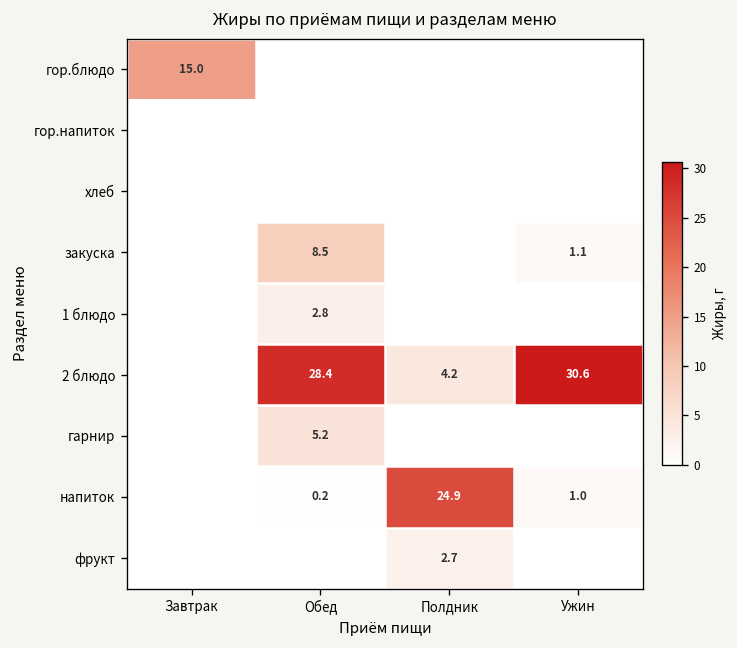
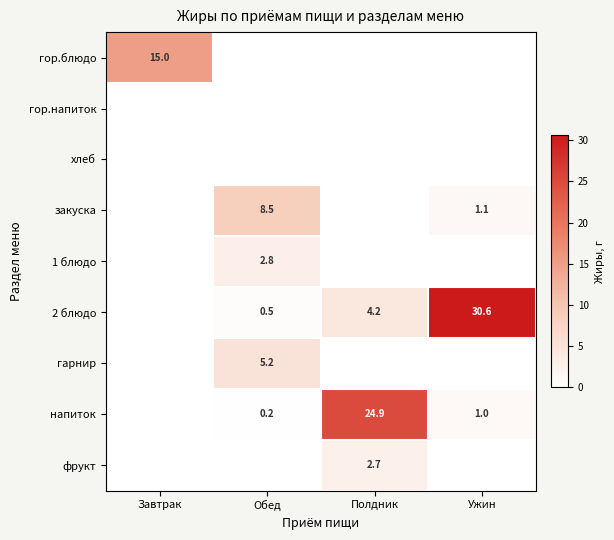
  {
    "гор.блюдо": {
      "Завтрак": 15.0
    },
    "закуска": {
      "Обед": 8.5,
      "Ужин": 1.1
    },
    "1 блюдо": {
      "Обед": 2.8
    },
    "2 блюдо": {
-     "Обед": 28.4,
+     "Обед": 0.5,
      "Полдник": 4.2,
      "Ужин": 30.6
    },
    "гарнир": {
      "Обед": 5.2
    },
    "напиток": {
      "Обед": 0.2,
      "Полдник": 24.9,
      "Ужин": 1.0
    },
    "фрукт": {
      "Полдник": 2.7
    }
  }
